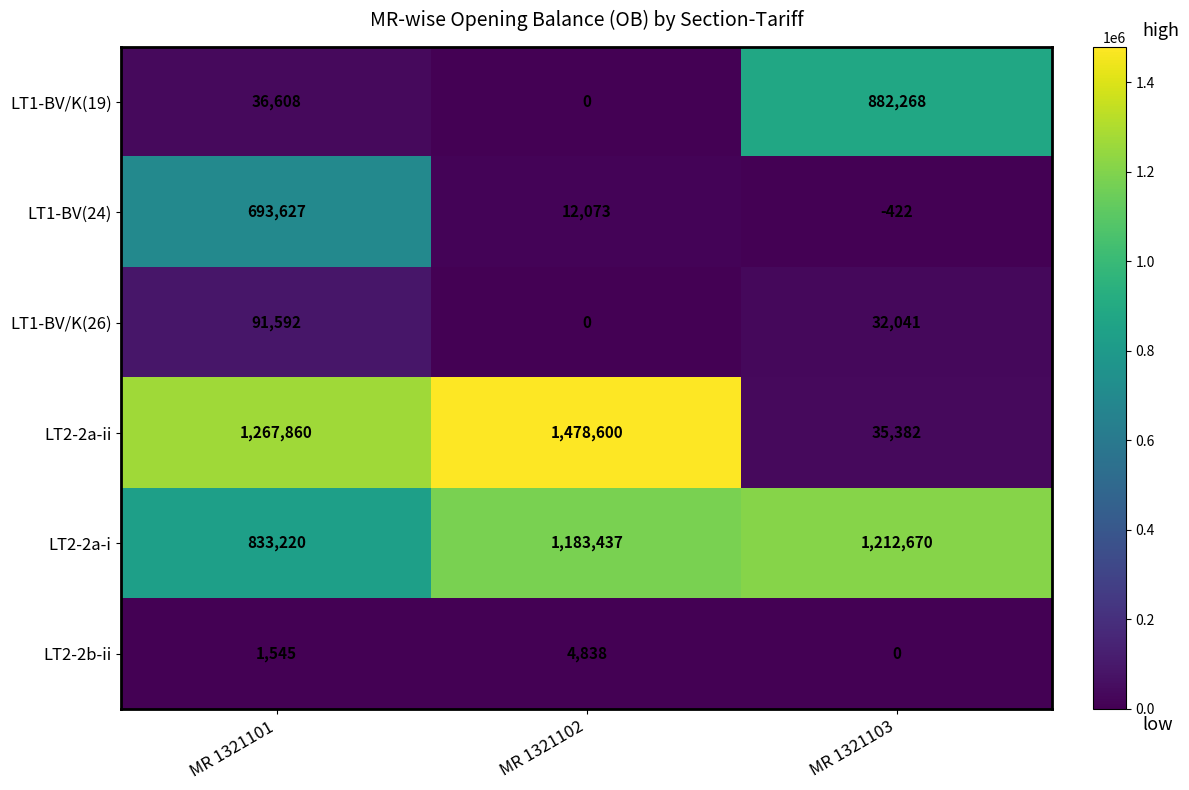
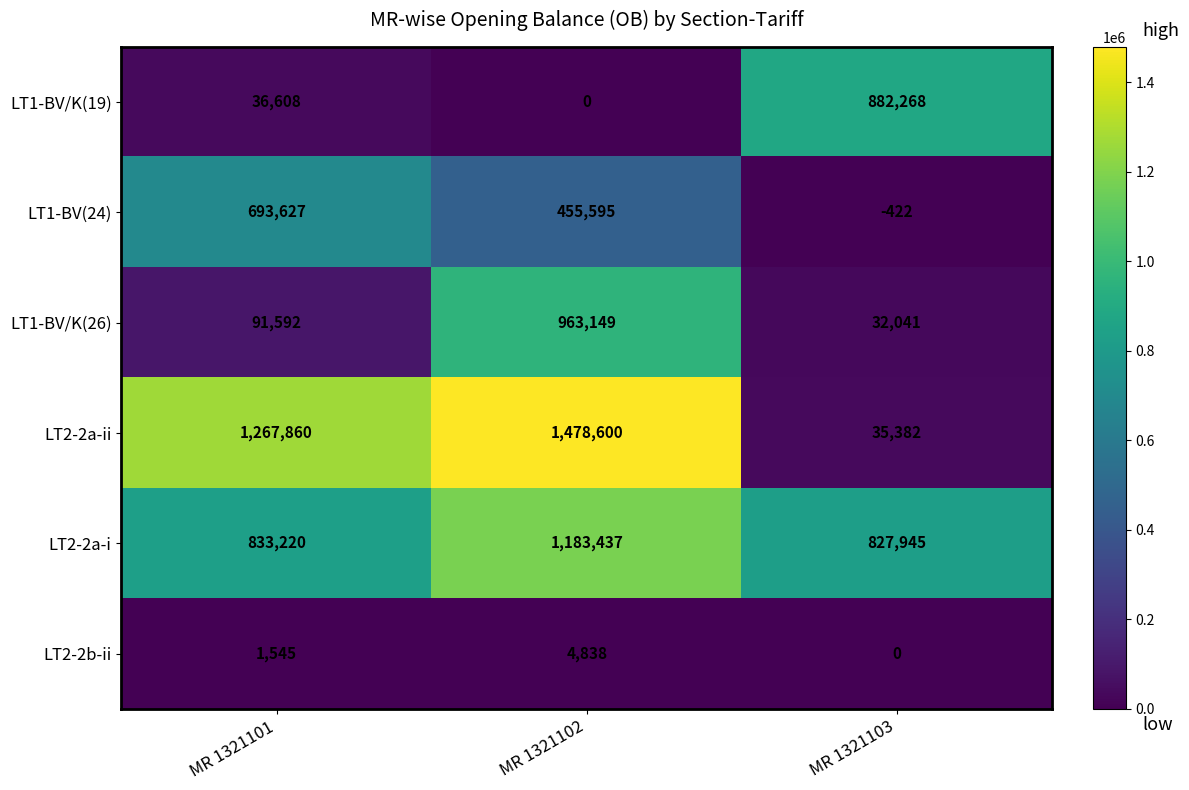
  {
    "LT1-BV/K(19)": {
      "MR 1321101": "36,608",
      "MR 1321102": "0",
      "MR 1321103": "882,268"
    },
    "LT1-BV(24)": {
      "MR 1321101": "693,627",
-     "MR 1321102": "12,073",
+     "MR 1321102": "455,595",
      "MR 1321103": "-422"
    },
    "LT1-BV/K(26)": {
      "MR 1321101": "91,592",
-     "MR 1321102": "0",
+     "MR 1321102": "963,149",
      "MR 1321103": "32,041"
    },
    "LT2-2a-ii": {
      "MR 1321101": "1,267,860",
      "MR 1321102": "1,478,600",
      "MR 1321103": "35,382"
    },
    "LT2-2a-i": {
      "MR 1321101": "833,220",
      "MR 1321102": "1,183,437",
-     "MR 1321103": "1,212,670"
+     "MR 1321103": "827,945"
    },
    "LT2-2b-ii": {
      "MR 1321101": "1,545",
      "MR 1321102": "4,838",
      "MR 1321103": "0"
    }
  }
